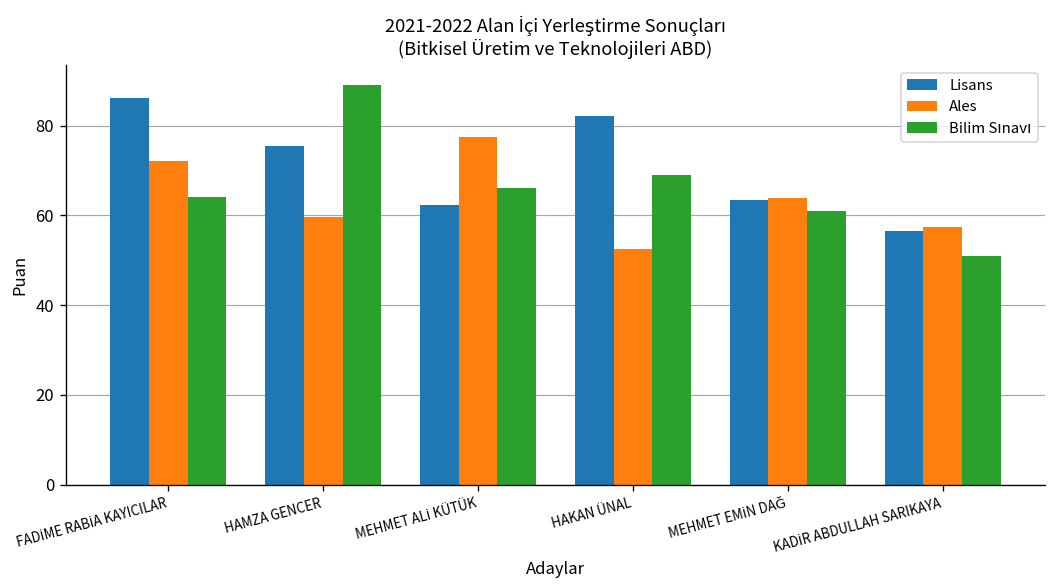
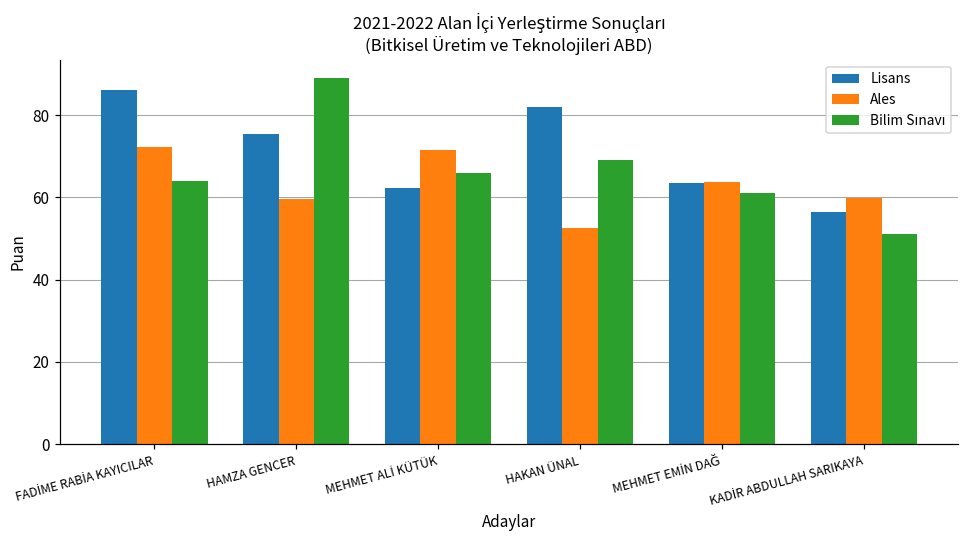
  {
    "Lisans": {
      "FADİME RABİA KAYICILAR": 86,
      "HAMZA GENCER": 76,
      "MEHMET ALİ KÜTÜK": 62,
      "HAKAN ÜNAL": 82,
      "MEHMET EMİN DAĞ": 64,
      "KADİR ABDULLAH SARIKAYA": 57
    },
    "Ales": {
      "FADİME RABİA KAYICILAR": 72,
      "HAMZA GENCER": 60,
-     "MEHMET ALİ KÜTÜK": 77,
+     "MEHMET ALİ KÜTÜK": 71,
      "HAKAN ÜNAL": 53,
      "MEHMET EMİN DAĞ": 64,
-     "KADİR ABDULLAH SARIKAYA": 57
+     "KADİR ABDULLAH SARIKAYA": 60
    },
    "Bilim Sınavı": {
      "FADİME RABİA KAYICILAR": 64,
      "HAMZA GENCER": 89,
      "MEHMET ALİ KÜTÜK": 66,
      "HAKAN ÜNAL": 69,
      "MEHMET EMİN DAĞ": 61,
      "KADİR ABDULLAH SARIKAYA": 51
    }
  }
